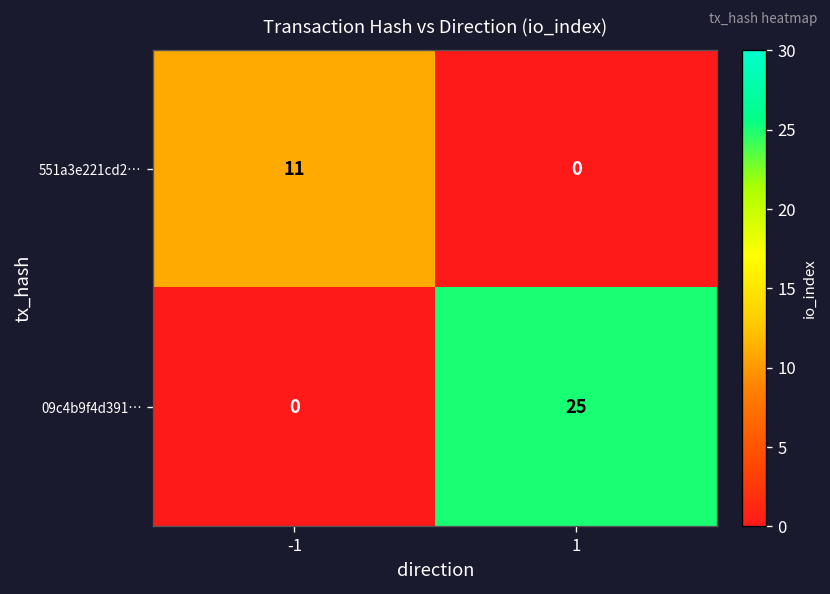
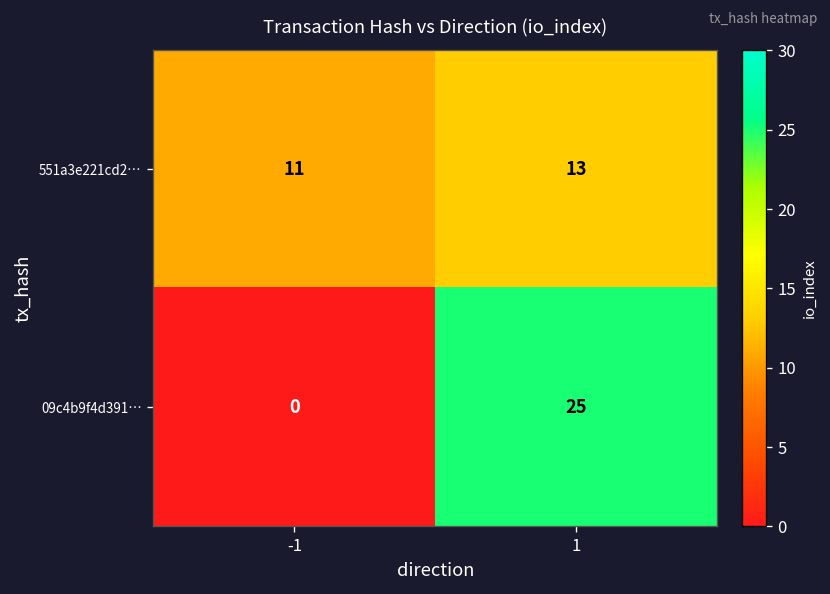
  {
    "551a3e221cd2…": {
      "-1": 11,
-     "1": 0
+     "1": 13
    },
    "09c4b9f4d391…": {
      "-1": 0,
      "1": 25
    }
  }
